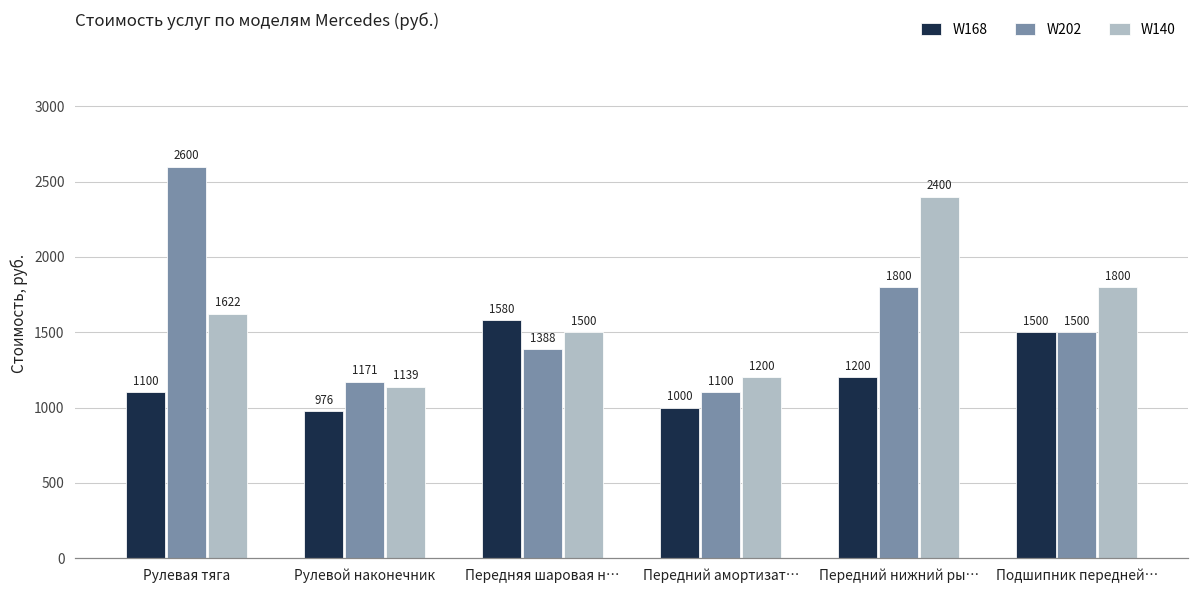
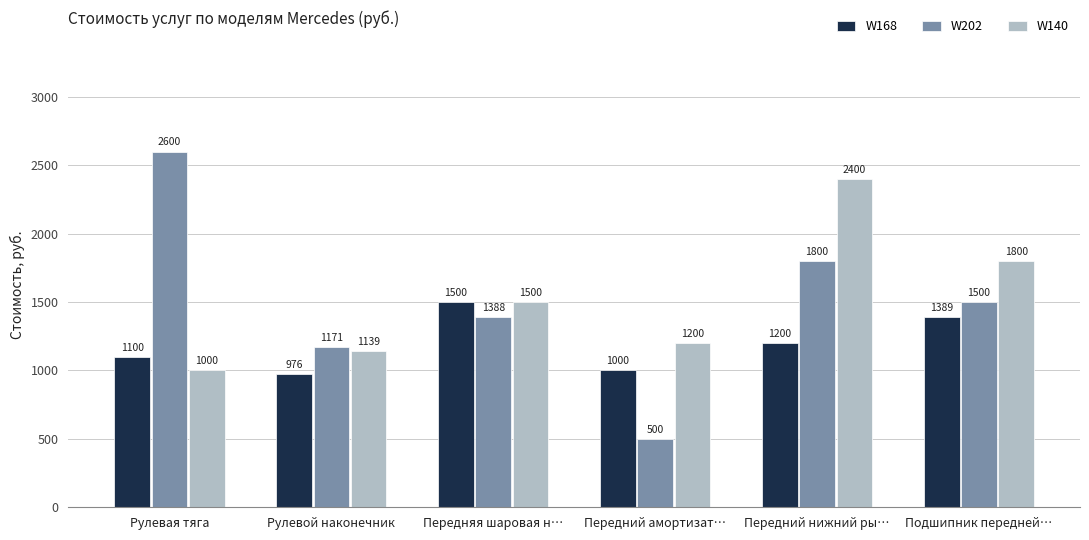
  {
    "W168": {
      "Рулевая тяга": 1100,
      "Рулевой наконечник": 976,
-     "Передняя шаровая н…": 1580,
+     "Передняя шаровая н…": 1500,
      "Передний амортизат…": 1000,
      "Передний нижний ры…": 1200,
-     "Подшипник передней…": 1500
+     "Подшипник передней…": 1389
    },
    "W202": {
      "Рулевая тяга": 2600,
      "Рулевой наконечник": 1171,
      "Передняя шаровая н…": 1388,
-     "Передний амортизат…": 1100,
+     "Передний амортизат…": 500,
      "Передний нижний ры…": 1800,
      "Подшипник передней…": 1500
    },
    "W140": {
-     "Рулевая тяга": 1622,
+     "Рулевая тяга": 1000,
      "Рулевой наконечник": 1139,
      "Передняя шаровая н…": 1500,
      "Передний амортизат…": 1200,
      "Передний нижний ры…": 2400,
      "Подшипник передней…": 1800
    }
  }
